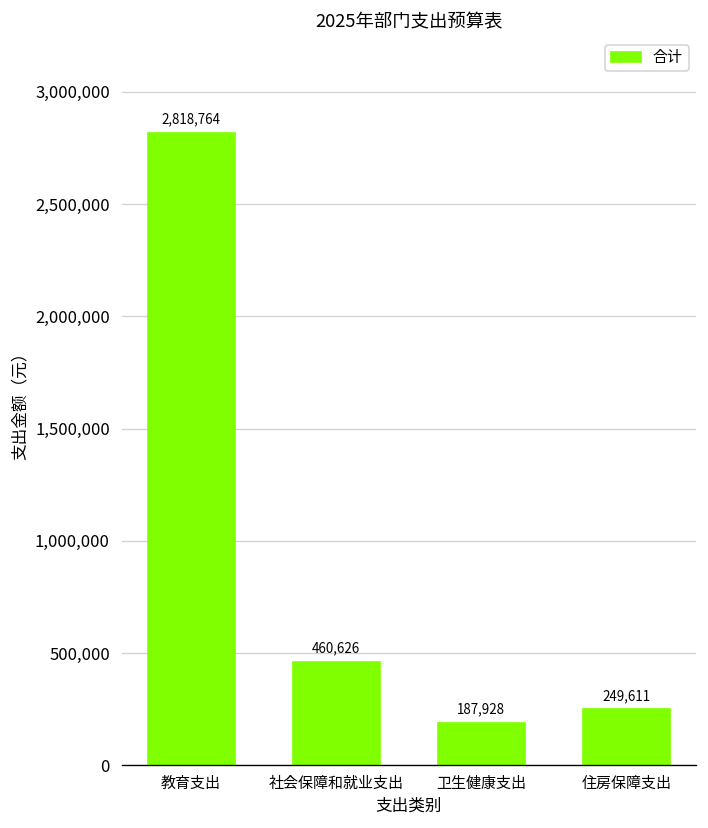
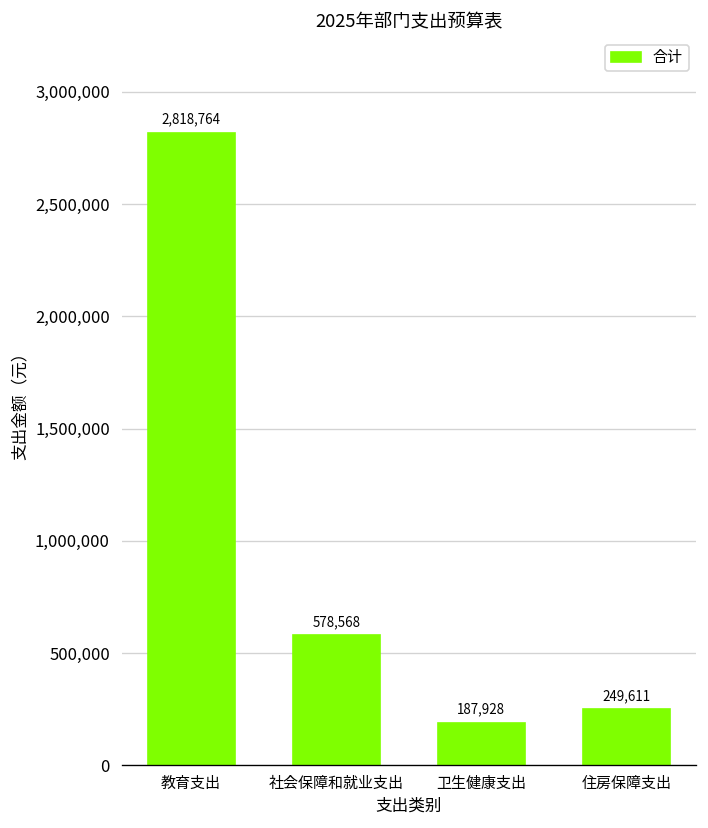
  {
    "教育支出": "2,818,764",
-   "社会保障和就业支出": "460,626",
+   "社会保障和就业支出": "578,568",
    "卫生健康支出": "187,928",
    "住房保障支出": "249,611"
  }
